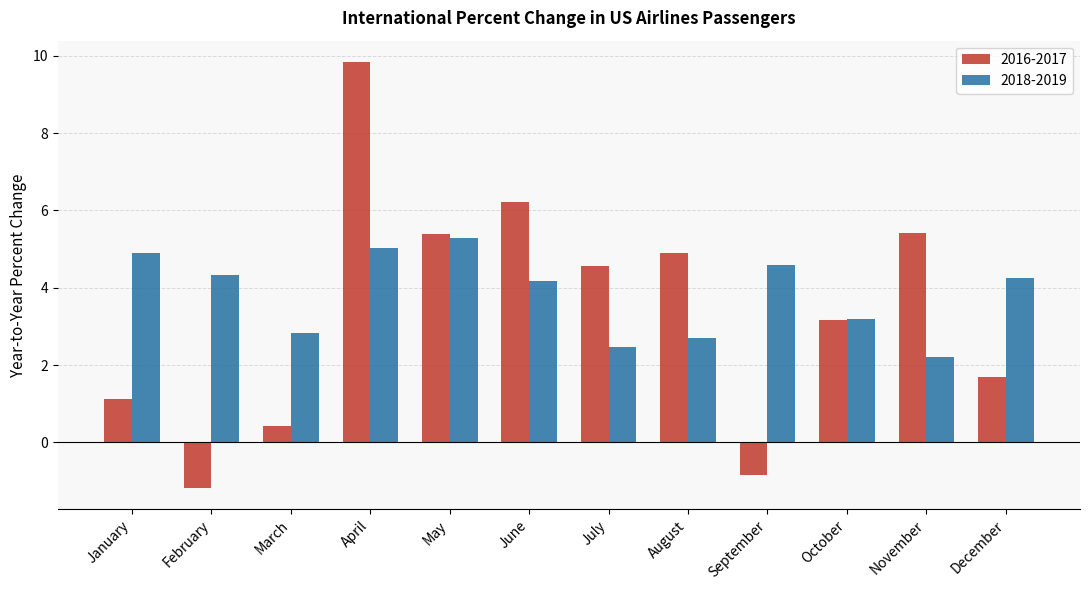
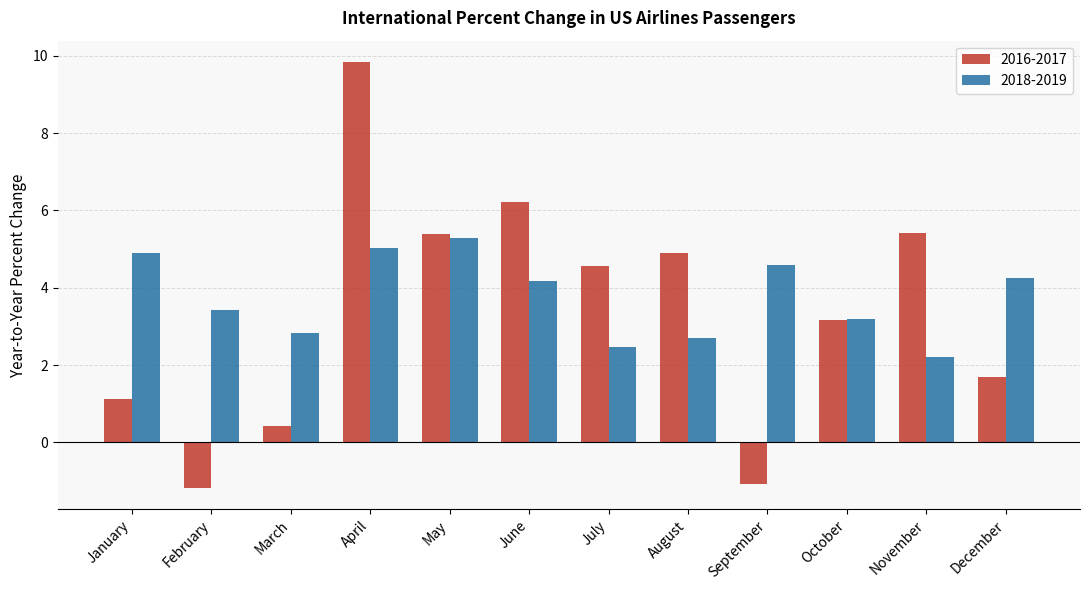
  {
    "2016-2017": {
      "January": 1.1,
      "February": -1.2,
      "March": 0.4,
      "April": 9.8,
      "May": 5.4,
      "June": 6.2,
      "July": 4.6,
      "August": 4.9,
-     "September": -0.8,
+     "September": -1.1,
      "October": 3.2,
      "November": 5.4,
      "December": 1.7
    },
    "2018-2019": {
      "January": 4.9,
-     "February": 4.3,
+     "February": 3.4,
      "March": 2.8,
      "April": 5.0,
      "May": 5.3,
      "June": 4.2,
      "July": 2.5,
      "August": 2.7,
      "September": 4.6,
      "October": 3.2,
      "November": 2.2,
      "December": 4.2
    }
  }
